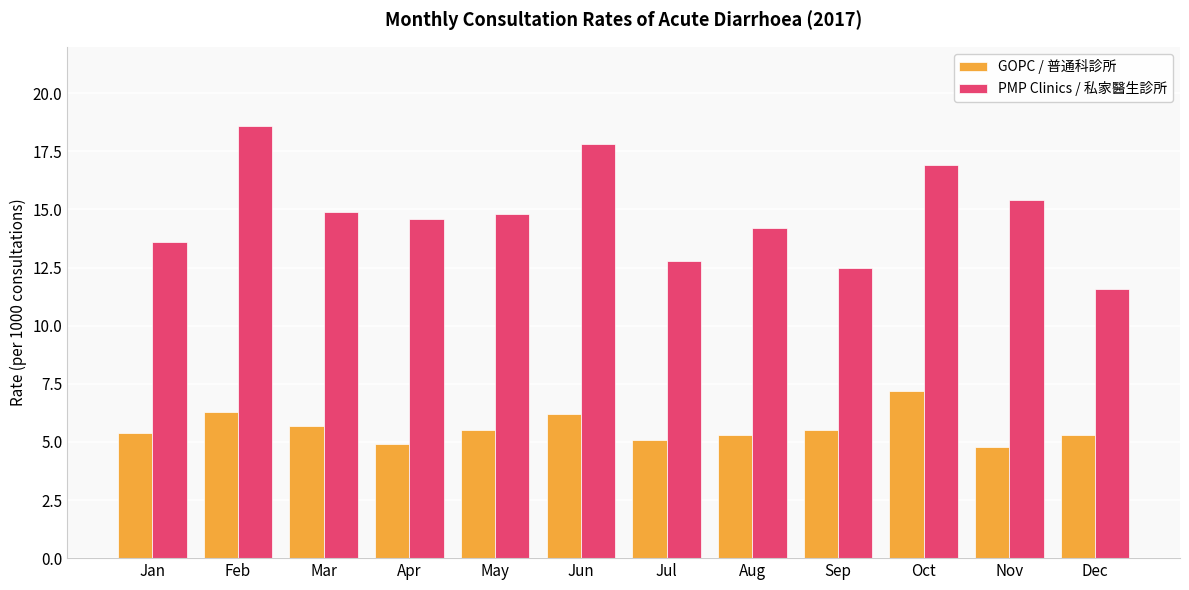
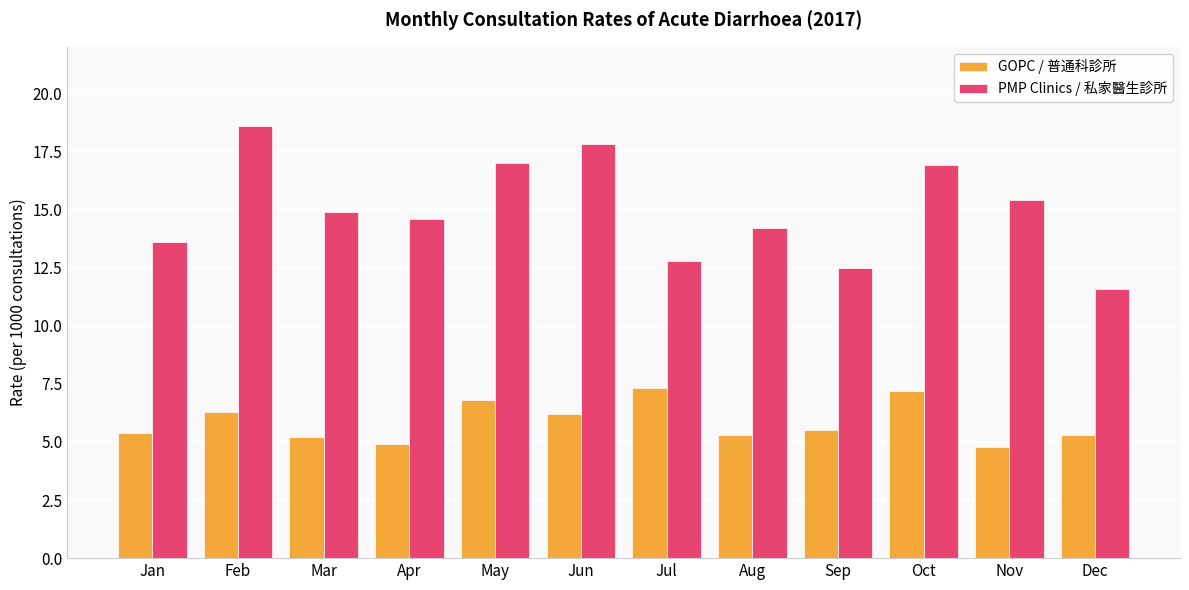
  {
    "GOPC / 普通科診所": {
      "Jan": 5.4,
      "Feb": 6.3,
-     "Mar": 5.7,
+     "Mar": 5.2,
      "Apr": 4.9,
-     "May": 5.5,
+     "May": 6.8,
      "Jun": 6.2,
-     "Jul": 5.1,
+     "Jul": 7.3,
      "Aug": 5.3,
      "Sep": 5.5,
      "Oct": 7.2,
      "Nov": 4.8,
      "Dec": 5.3
    },
    "PMP Clinics / 私家醫生診所": {
      "Jan": 13.6,
      "Feb": 18.6,
      "Mar": 14.9,
      "Apr": 14.6,
-     "May": 14.8,
+     "May": 17.0,
      "Jun": 17.8,
      "Jul": 12.8,
      "Aug": 14.2,
      "Sep": 12.5,
      "Oct": 16.9,
      "Nov": 15.4,
      "Dec": 11.6
    }
  }
